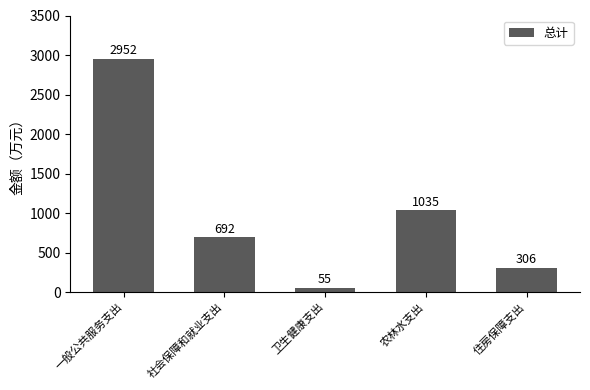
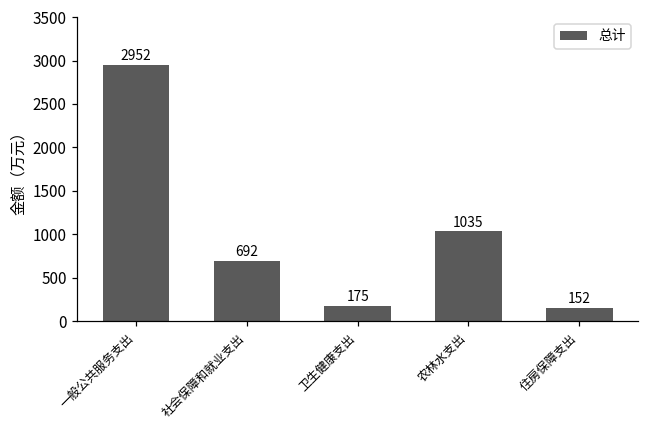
  {
    "一般公共服务支出": 2952,
    "社会保障和就业支出": 692,
-   "卫生健康支出": 55,
+   "卫生健康支出": 175,
    "农林水支出": 1035,
-   "住房保障支出": 306
+   "住房保障支出": 152
  }
